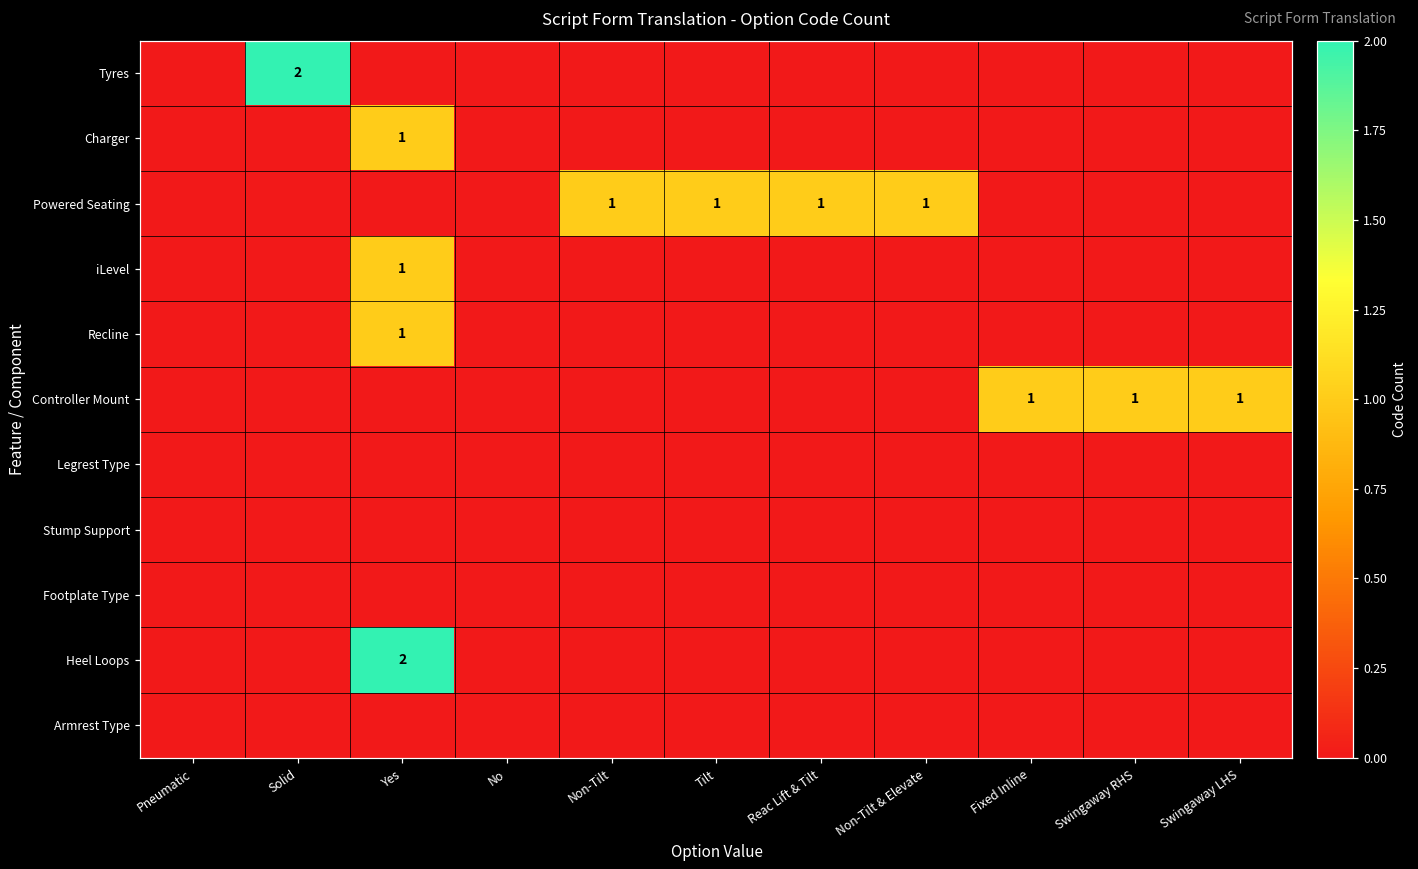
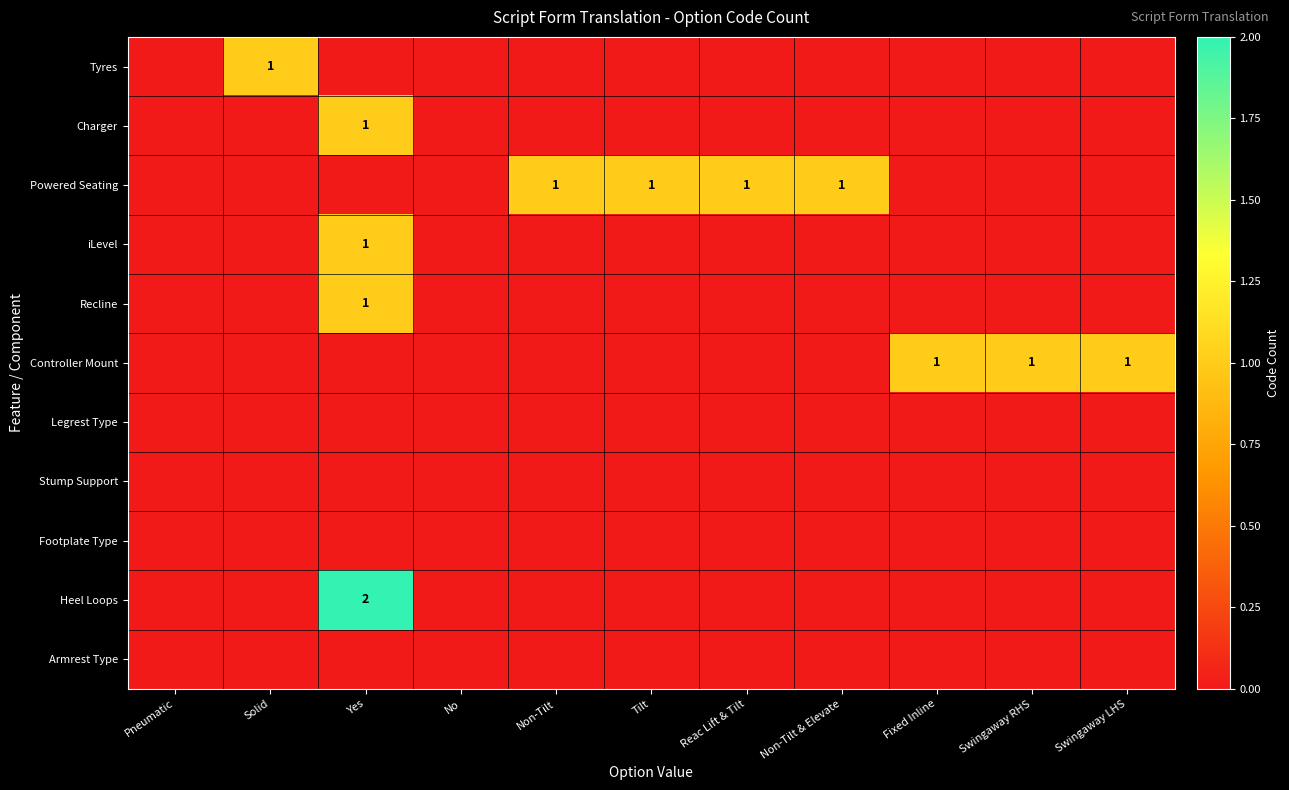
  {
    "Tyres": {
-     "Solid": 2
+     "Solid": 1
    },
    "Charger": {
      "Yes": 1
    },
    "Powered Seating": {
      "Non-Tilt": 1,
      "Tilt": 1,
      "Reac Lift & Tilt": 1,
      "Non-Tilt & Elevate": 1
    },
    "iLevel": {
      "Yes": 1
    },
    "Recline": {
      "Yes": 1
    },
    "Controller Mount": {
      "Fixed Inline": 1,
      "Swingaway RHS": 1,
      "Swingaway LHS": 1
    },
    "Heel Loops": {
      "Yes": 2
    }
  }
